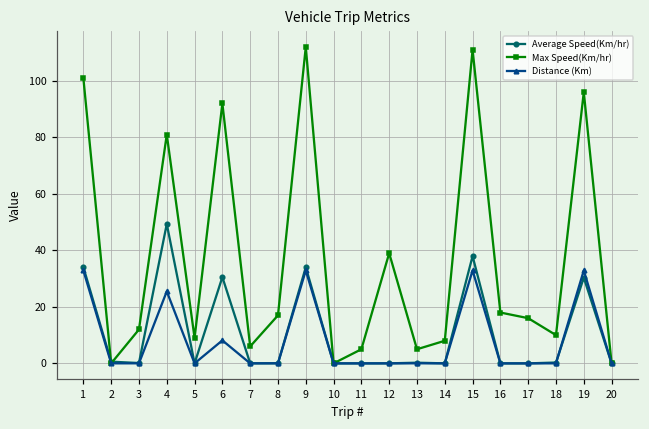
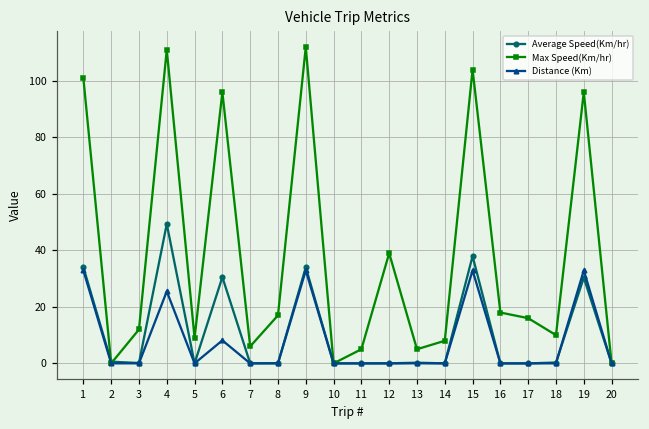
  {
    "Max Speed(Km/hr)": {
      "1": 101,
      "3": 12,
-     "4": 81,
+     "4": 111,
      "5": 9,
-     "6": 92,
+     "6": 96,
      "7": 6,
      "8": 17,
      "9": 112,
      "11": 5,
      "12": 39,
      "13": 5,
      "14": 8,
-     "15": 111,
+     "15": 104,
      "16": 18,
      "17": 16,
      "18": 10,
      "19": 96
    }
  }
